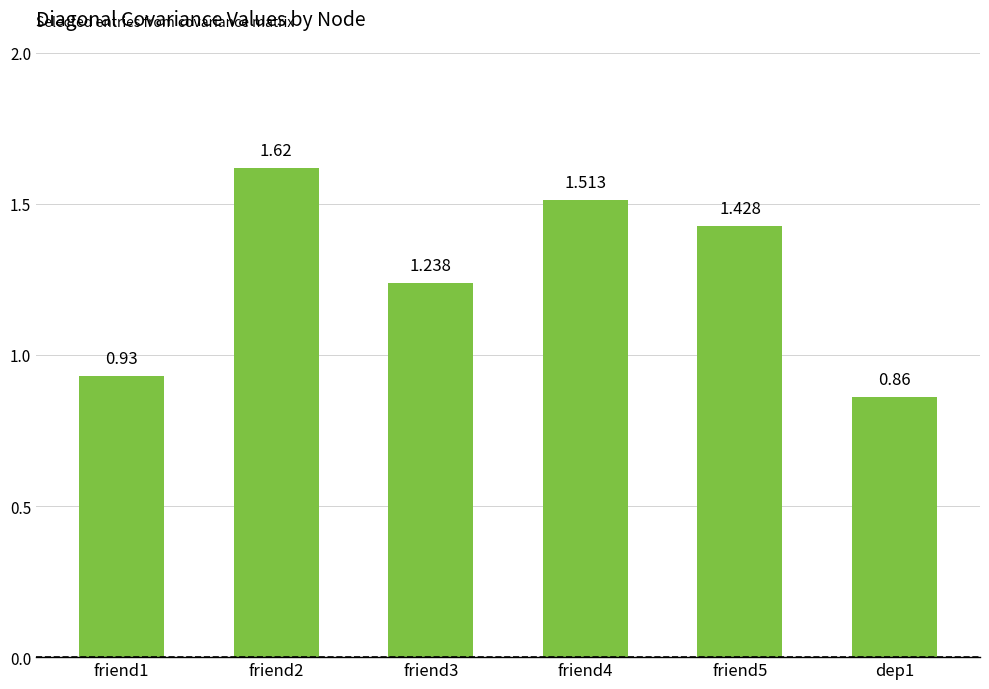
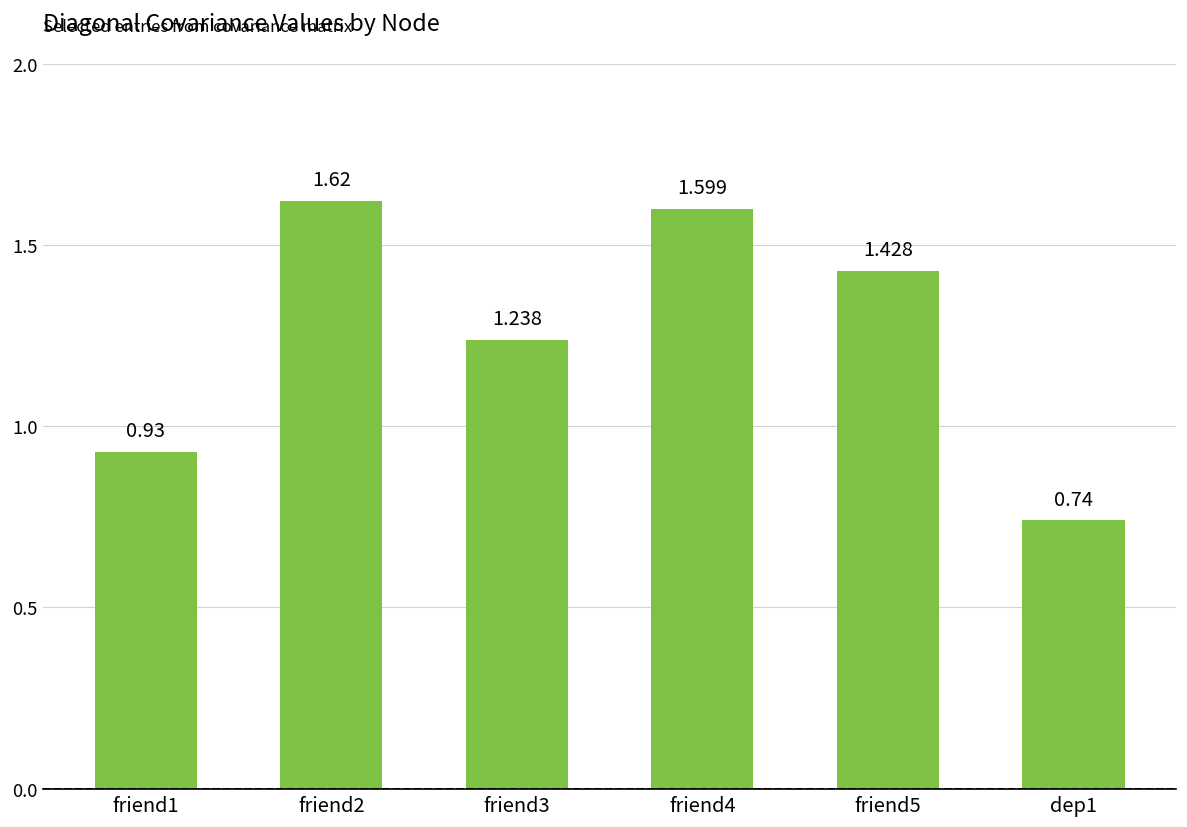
  {
    "friend1": 0.93,
    "friend2": 1.62,
    "friend3": 1.238,
-   "friend4": 1.513,
+   "friend4": 1.599,
    "friend5": 1.428,
-   "dep1": 0.86
+   "dep1": 0.74
  }
